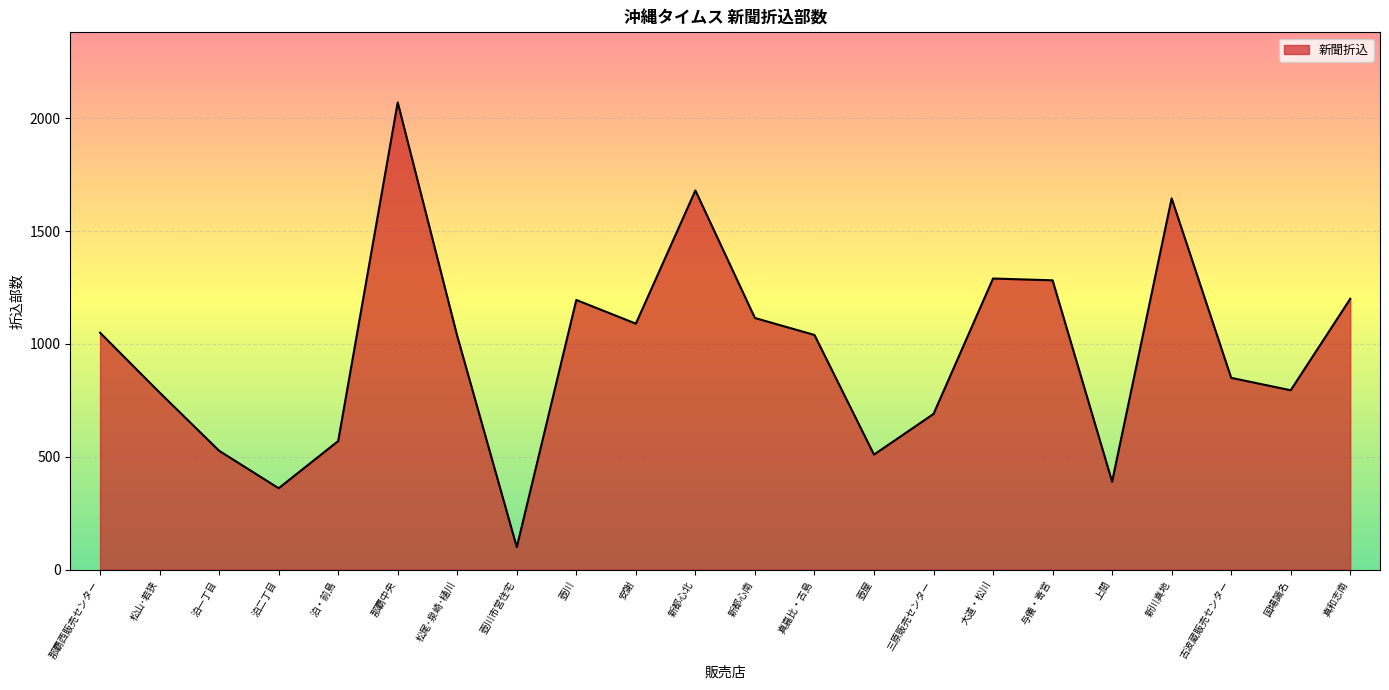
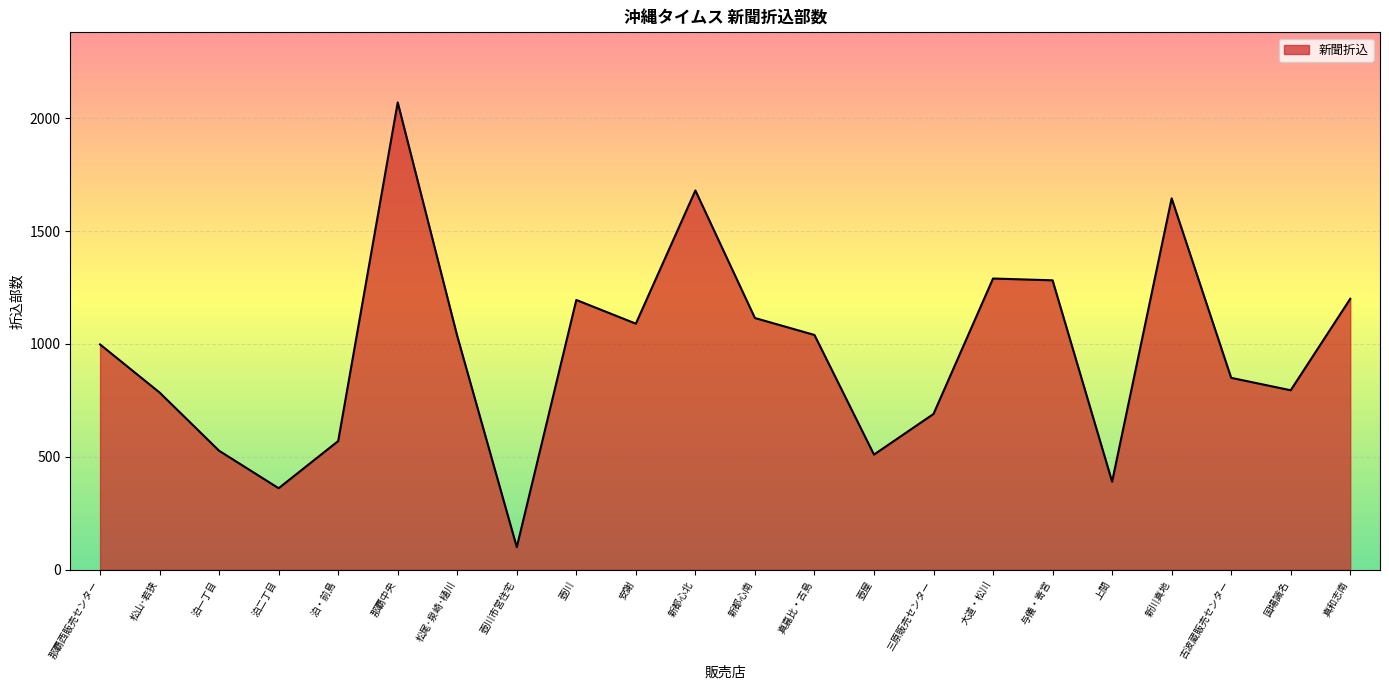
  {
-   "那覇西販売センター": 1050,
+   "那覇西販売センター": 1000,
    "松山･若狭": 790,
    "泊一丁目": 530,
    "泊二丁目": 360,
    "泊・前島": 570,
    "那覇中央": 2070,
    "松尾･泉崎･樋川": 1040,
    "壺川市営住宅": 100,
    "壺川": 1200,
    "安謝": 1090,
    "新都心北": 1680,
    "新都心南": 1120,
    "真嘉比・古島": 1040,
    "壺屋": 510,
    "三原販売センター": 690,
    "大道・松川": 1290,
    "与儀・寄宮": 1280,
    "上間": 390,
    "新川真地": 1650,
    "古波蔵販売センター": 850,
    "国場識名": 800,
    "真和志南": 1200
  }
